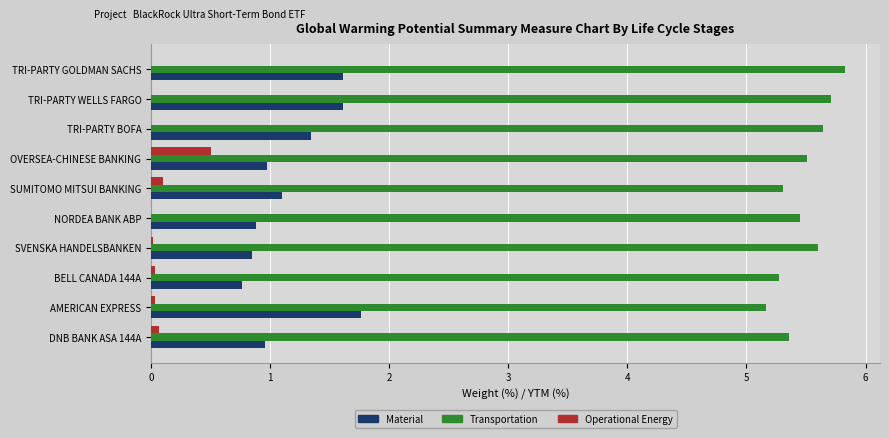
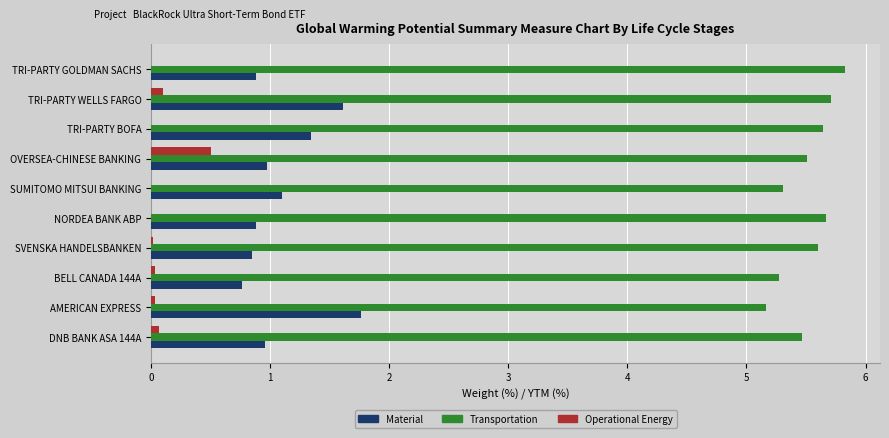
  {
    "Material": {
-     "TRI-PARTY GOLDMAN SACHS": 1.61,
+     "TRI-PARTY GOLDMAN SACHS": 0.88,
      "TRI-PARTY WELLS FARGO": 1.61,
      "TRI-PARTY BOFA": 1.34,
      "OVERSEA-CHINESE BANKING": 0.97,
      "SUMITOMO MITSUI BANKING": 1.10,
      "NORDEA BANK ABP": 0.88,
      "SVENSKA HANDELSBANKEN": 0.85,
      "BELL CANADA 144A": 0.76,
      "AMERICAN EXPRESS": 1.76,
      "DNB BANK ASA 144A": 0.96
    },
    "Transportation": {
      "TRI-PARTY GOLDMAN SACHS": 5.83,
      "TRI-PARTY WELLS FARGO": 5.71,
      "TRI-PARTY BOFA": 5.64,
      "OVERSEA-CHINESE BANKING": 5.51,
      "SUMITOMO MITSUI BANKING": 5.31,
-     "NORDEA BANK ABP": 5.45,
+     "NORDEA BANK ABP": 5.67,
      "SVENSKA HANDELSBANKEN": 5.60,
      "BELL CANADA 144A": 5.27,
      "AMERICAN EXPRESS": 5.16,
-     "DNB BANK ASA 144A": 5.36
+     "DNB BANK ASA 144A": 5.47
    },
    "Operational Energy": {
      "TRI-PARTY GOLDMAN SACHS": 0.0,
-     "TRI-PARTY WELLS FARGO": 0.0,
+     "TRI-PARTY WELLS FARGO": 0.1,
      "TRI-PARTY BOFA": 0.0,
      "OVERSEA-CHINESE BANKING": 0.5,
-     "SUMITOMO MITSUI BANKING": 0.1,
+     "SUMITOMO MITSUI BANKING": 0.0,
      "NORDEA BANK ABP": 0.0,
      "BELL CANADA 144A": 0.03,
      "AMERICAN EXPRESS": 0.03,
      "DNB BANK ASA 144A": 0.07
    }
  }
